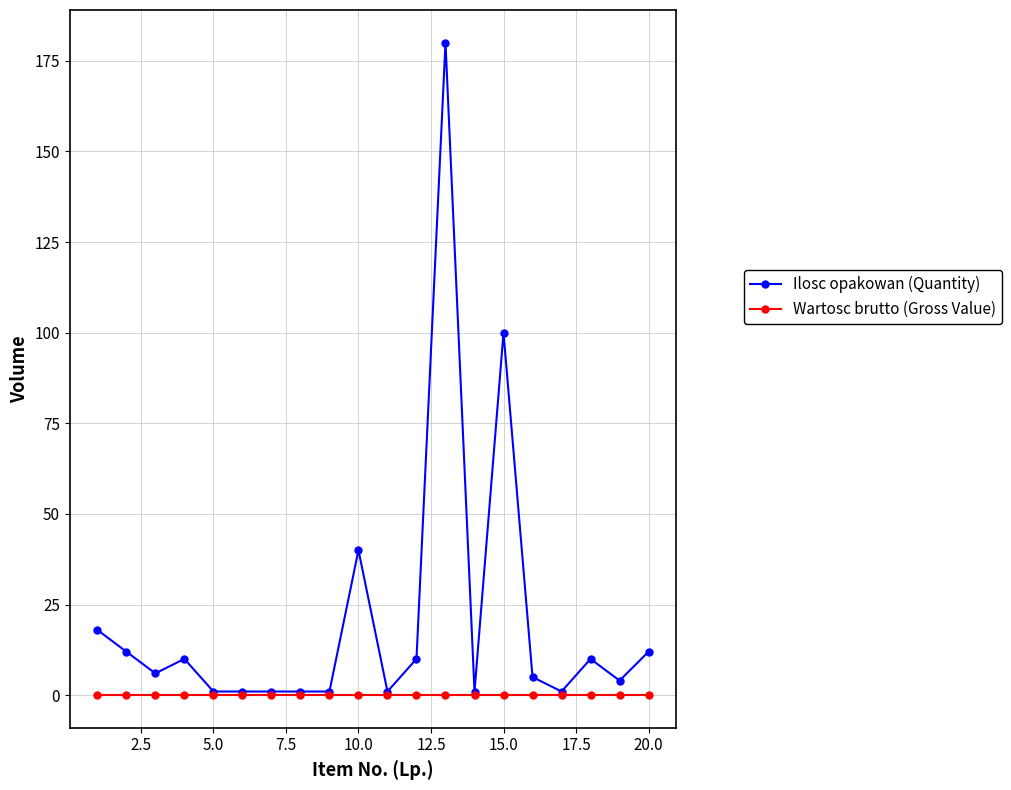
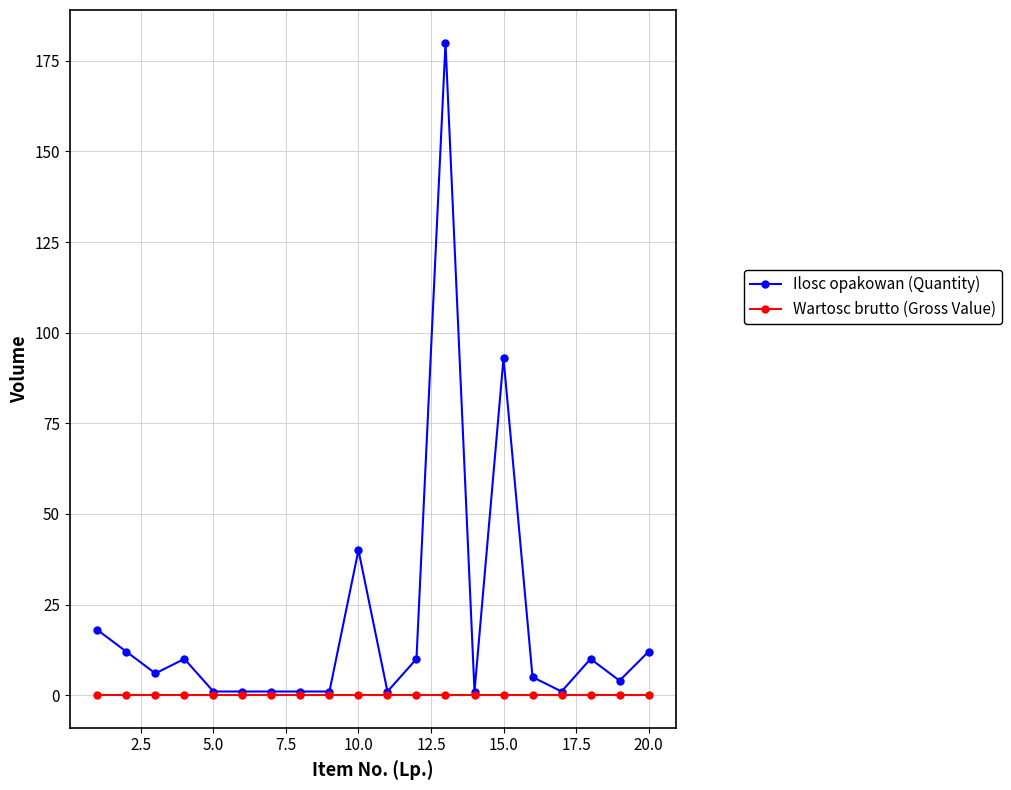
  {
    "Ilosc opakowan (Quantity)": {
      "5.0": 1,
      "10.0": 40,
-     "15.0": 100,
+     "15.0": 93,
      "20.0": 12
    },
    "Wartosc brutto (Gross Value)": {
      "5.0": 0,
      "10.0": 0,
      "15.0": 0,
      "20.0": 0
    }
  }
